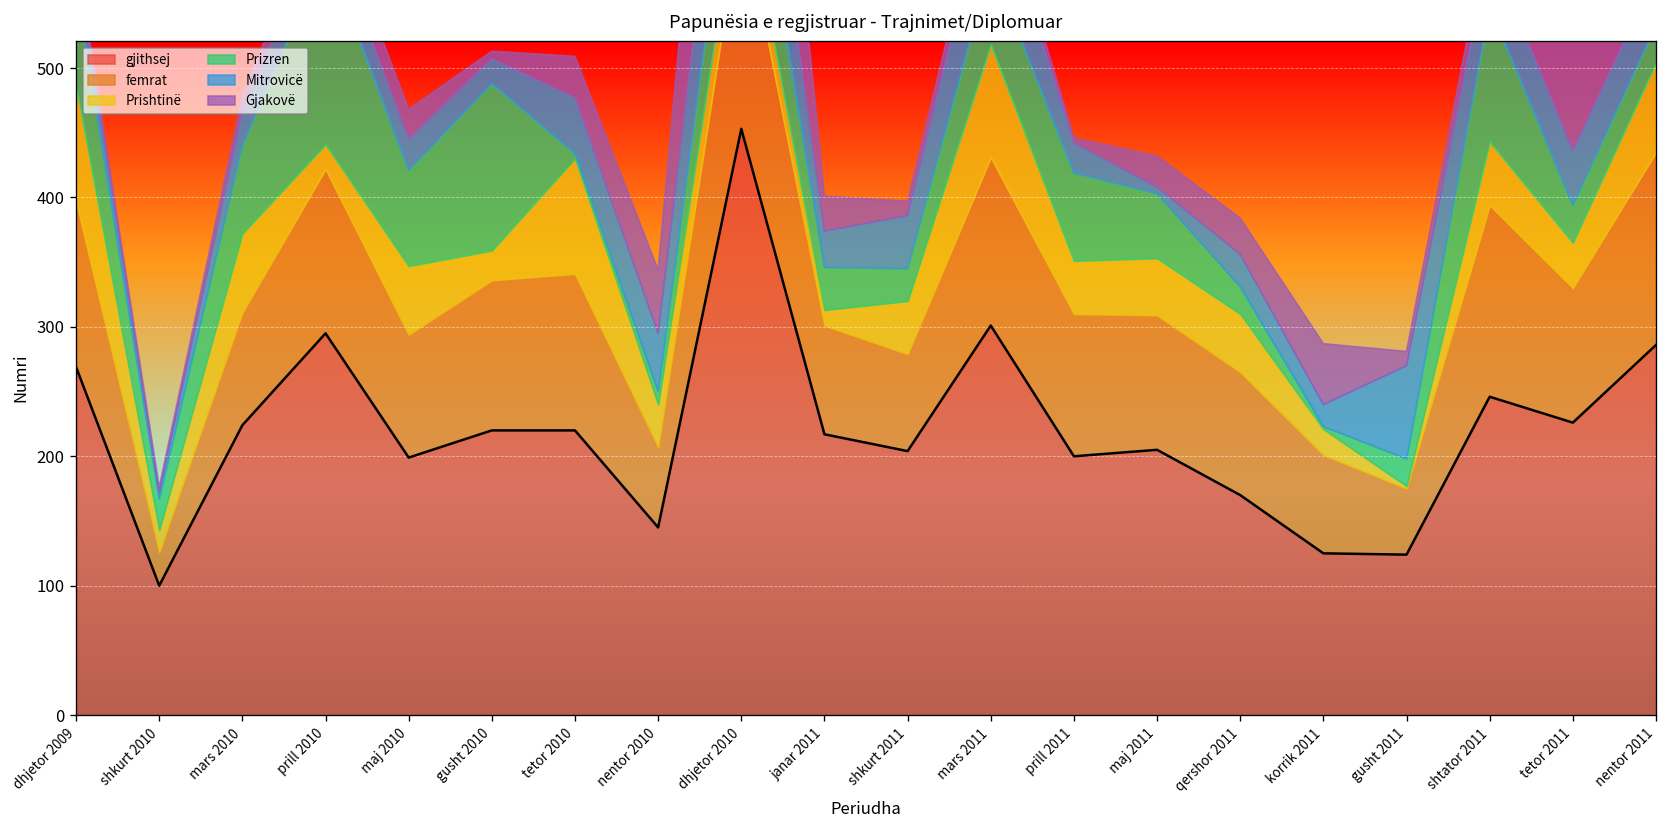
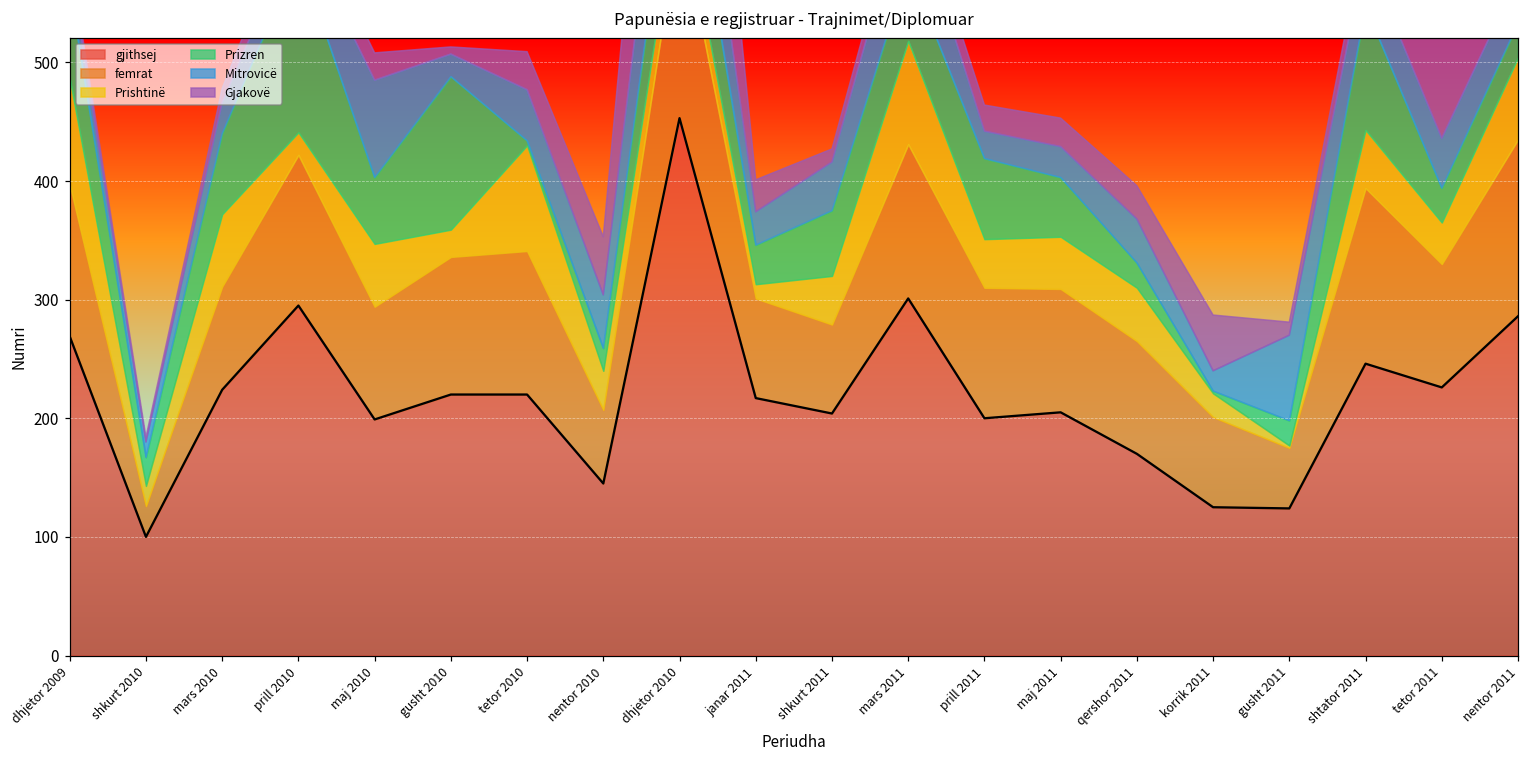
  {
    "Prishtinë": {
      "dhjetor 2009": 89,
      "shkurt 2010": 17,
      "mars 2010": 61,
      "prill 2010": 19,
      "maj 2010": 53,
      "gusht 2010": 23,
      "tetor 2010": 89,
      "nentor 2010": 33,
      "janar 2011": 12,
      "shkurt 2011": 41,
      "mars 2011": 87,
      "prill 2011": 41,
      "maj 2011": 44,
      "qershor 2011": 45,
      "shtator 2011": 49,
      "tetor 2011": 35,
      "nentor 2011": 69
    },
    "Prizren": {
      "shkurt 2010": 24,
      "mars 2010": 68,
-     "maj 2010": 74,
+     "maj 2010": 56,
      "gusht 2010": 129,
      "tetor 2010": 4,
-     "nentor 2010": 10,
+     "nentor 2010": 19,
      "janar 2011": 33,
-     "shkurt 2011": 25,
+     "shkurt 2011": 55,
      "prill 2011": 68,
      "maj 2011": 50,
      "qershor 2011": 21,
      "gusht 2011": 21,
      "tetor 2011": 29
    },
    "Mitrovicë": {
-     "shkurt 2010": 5,
+     "shkurt 2010": 13,
      "mars 2010": 26,
-     "maj 2010": 24,
+     "maj 2010": 82,
      "gusht 2010": 19,
      "tetor 2010": 43,
      "nentor 2010": 45,
      "janar 2011": 28,
      "shkurt 2011": 41,
      "prill 2011": 23,
-     "maj 2011": 5,
-     "qershor 2011": 25,
+     "maj 2011": 26,
+     "qershor 2011": 37,
      "korrik 2011": 17,
      "gusht 2011": 72,
      "tetor 2011": 42
    },
    "Gjakovë": {
      "shkurt 2010": 4,
      "maj 2010": 23,
      "gusht 2010": 6,
      "tetor 2010": 32,
      "nentor 2010": 49,
      "janar 2011": 27,
      "shkurt 2011": 11,
-     "prill 2011": 4,
+     "prill 2011": 22,
      "maj 2011": 24,
      "qershor 2011": 28,
      "korrik 2011": 47,
      "gusht 2011": 11,
      "tetor 2011": 86
    }
  }
